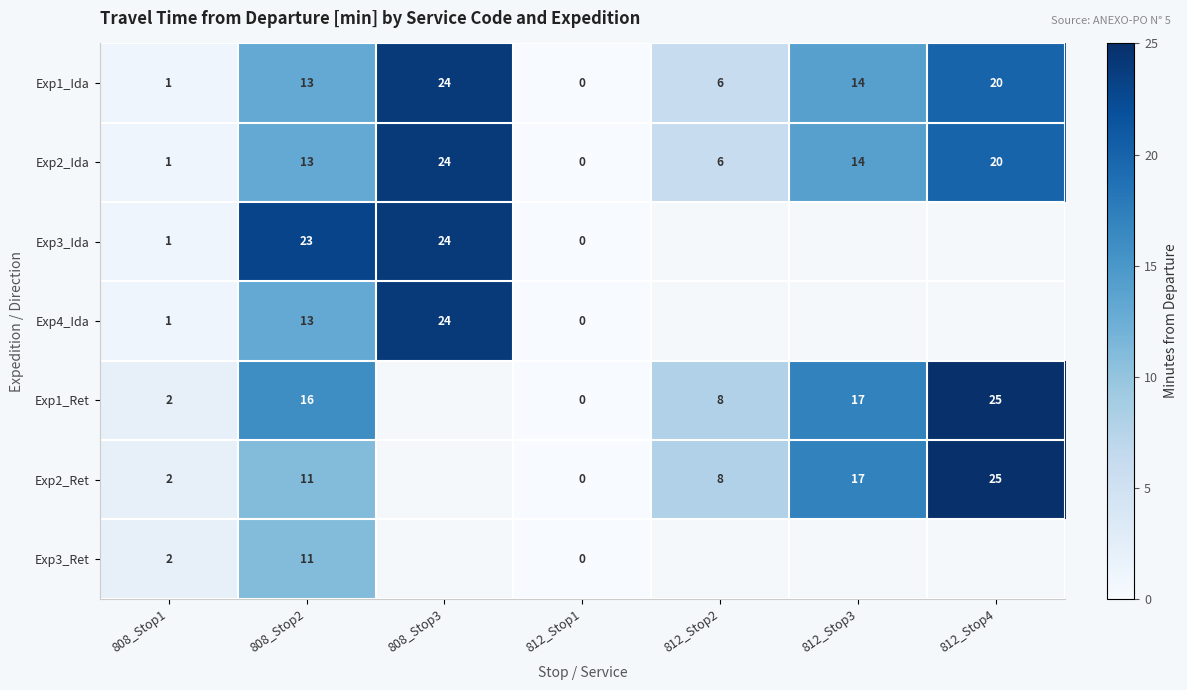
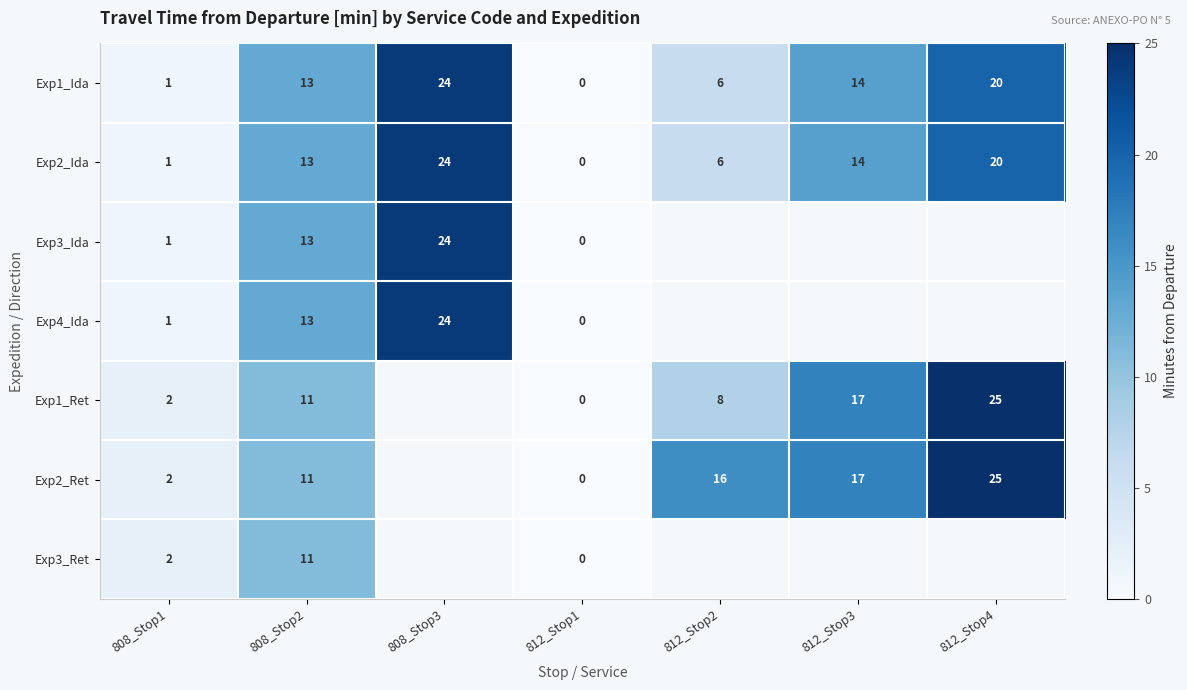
  {
    "Exp1_Ida": {
      "808_Stop1": 1,
      "808_Stop2": 13,
      "808_Stop3": 24,
      "812_Stop1": 0,
      "812_Stop2": 6,
      "812_Stop3": 14,
      "812_Stop4": 20
    },
    "Exp2_Ida": {
      "808_Stop1": 1,
      "808_Stop2": 13,
      "808_Stop3": 24,
      "812_Stop1": 0,
      "812_Stop2": 6,
      "812_Stop3": 14,
      "812_Stop4": 20
    },
    "Exp3_Ida": {
      "808_Stop1": 1,
-     "808_Stop2": 23,
+     "808_Stop2": 13,
      "808_Stop3": 24,
      "812_Stop1": 0
    },
    "Exp4_Ida": {
      "808_Stop1": 1,
      "808_Stop2": 13,
      "808_Stop3": 24,
      "812_Stop1": 0
    },
    "Exp1_Ret": {
      "808_Stop1": 2,
-     "808_Stop2": 16,
+     "808_Stop2": 11,
      "812_Stop1": 0,
      "812_Stop2": 8,
      "812_Stop3": 17,
      "812_Stop4": 25
    },
    "Exp2_Ret": {
      "808_Stop1": 2,
      "808_Stop2": 11,
      "812_Stop1": 0,
-     "812_Stop2": 8,
+     "812_Stop2": 16,
      "812_Stop3": 17,
      "812_Stop4": 25
    },
    "Exp3_Ret": {
      "808_Stop1": 2,
      "808_Stop2": 11,
      "812_Stop1": 0
    }
  }
